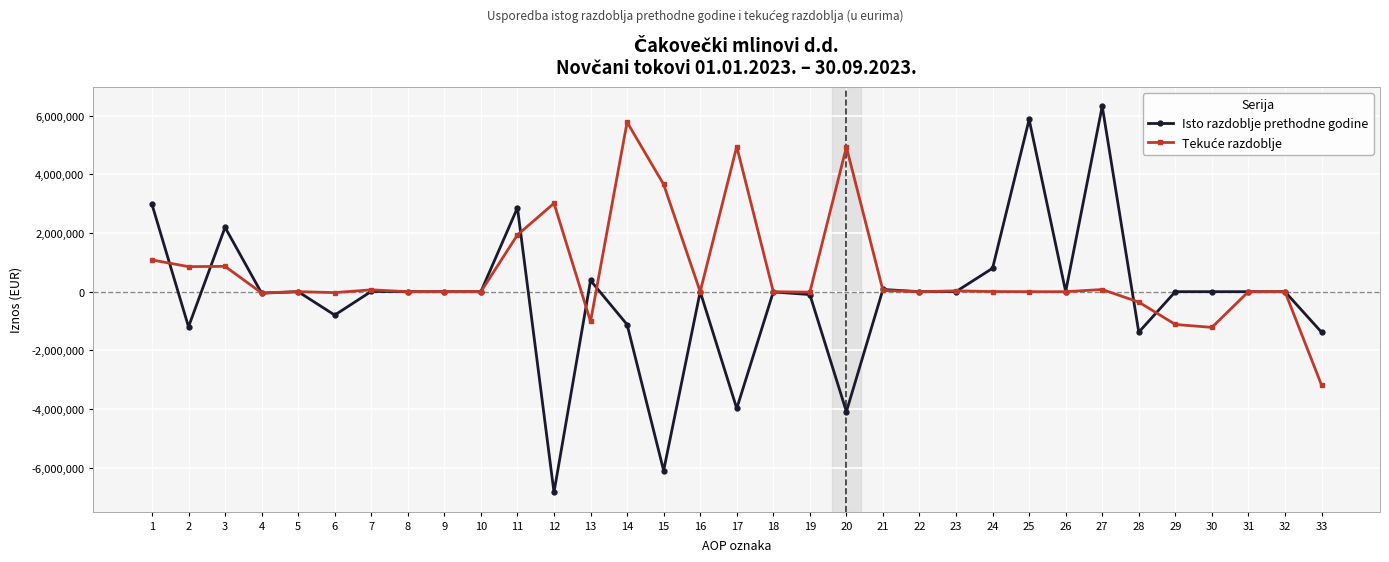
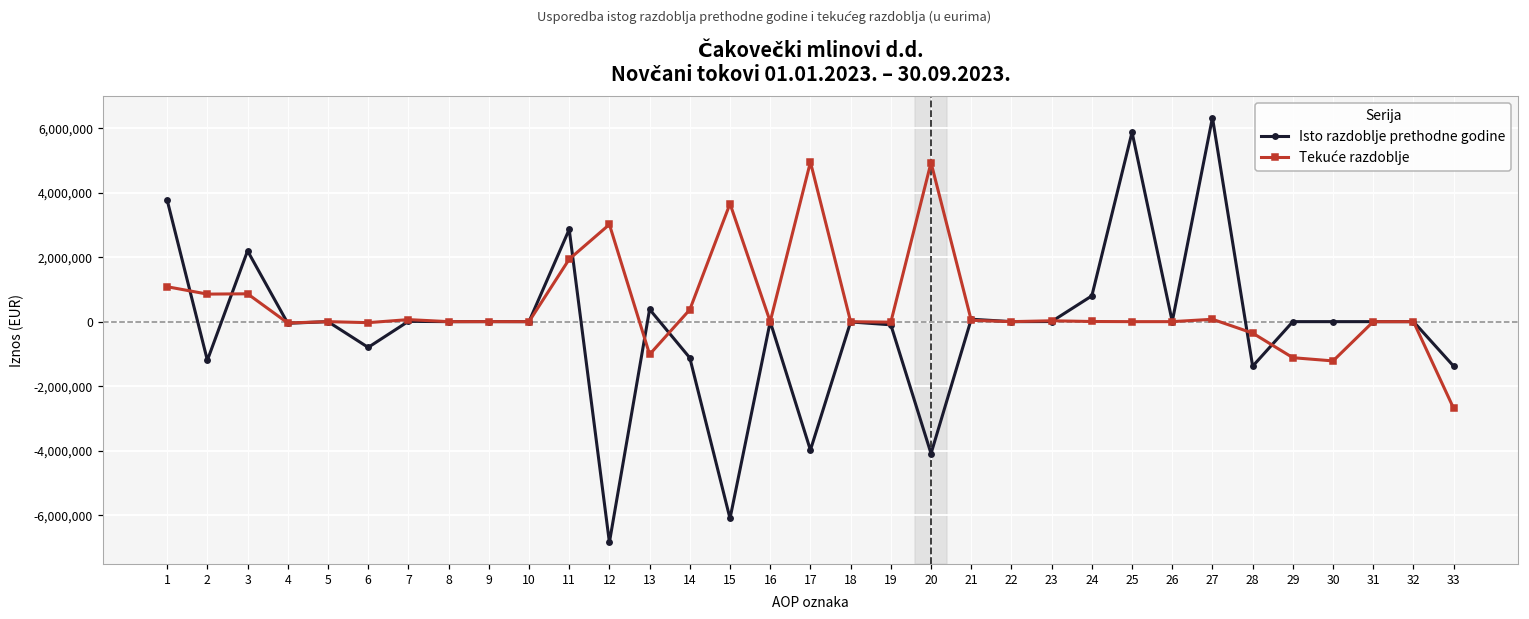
  {
    "Isto razdoblje prethodne godine": {
-     "1": "3,000,000",
+     "1": "3,800,000",
      "2": "-1,200,000",
      "3": "2,200,000",
      "6": "-800,000",
      "11": "2,900,000",
      "12": "-6,800,000",
      "13": "400,000",
      "14": "-1,100,000",
      "15": "-6,100,000",
      "17": "-4,000,000",
      "20": "-4,100,000",
      "24": "800,000",
      "25": "5,900,000",
      "27": "6,300,000",
      "28": "-1,400,000",
      "29": "0",
      "30": "0",
      "33": "-1,400,000"
    },
    "Tekuće razdoblje": {
      "1": "1,100,000",
      "2": "900,000",
      "3": "900,000",
      "6": "0",
      "11": "1,900,000",
      "12": "3,000,000",
      "13": "-1,000,000",
-     "14": "5,800,000",
+     "14": "400,000",
      "15": "3,700,000",
      "17": "4,900,000",
      "20": "4,900,000",
      "24": "0",
      "25": "0",
      "27": "100,000",
      "28": "-400,000",
      "29": "-1,100,000",
      "30": "-1,200,000",
-     "33": "-3,200,000"
+     "33": "-2,700,000"
    }
  }
